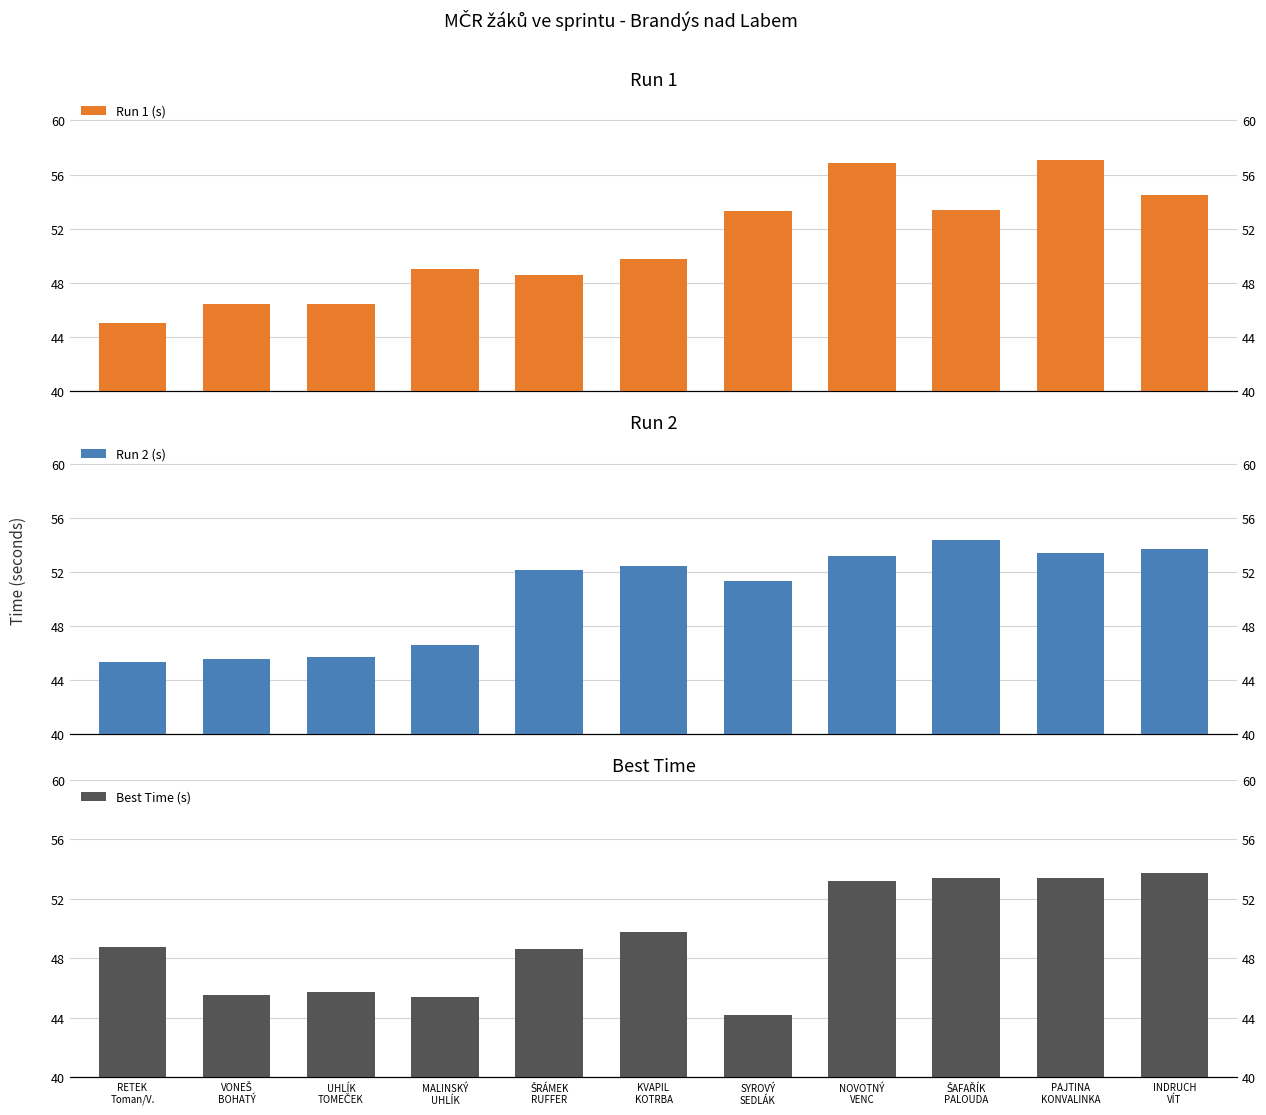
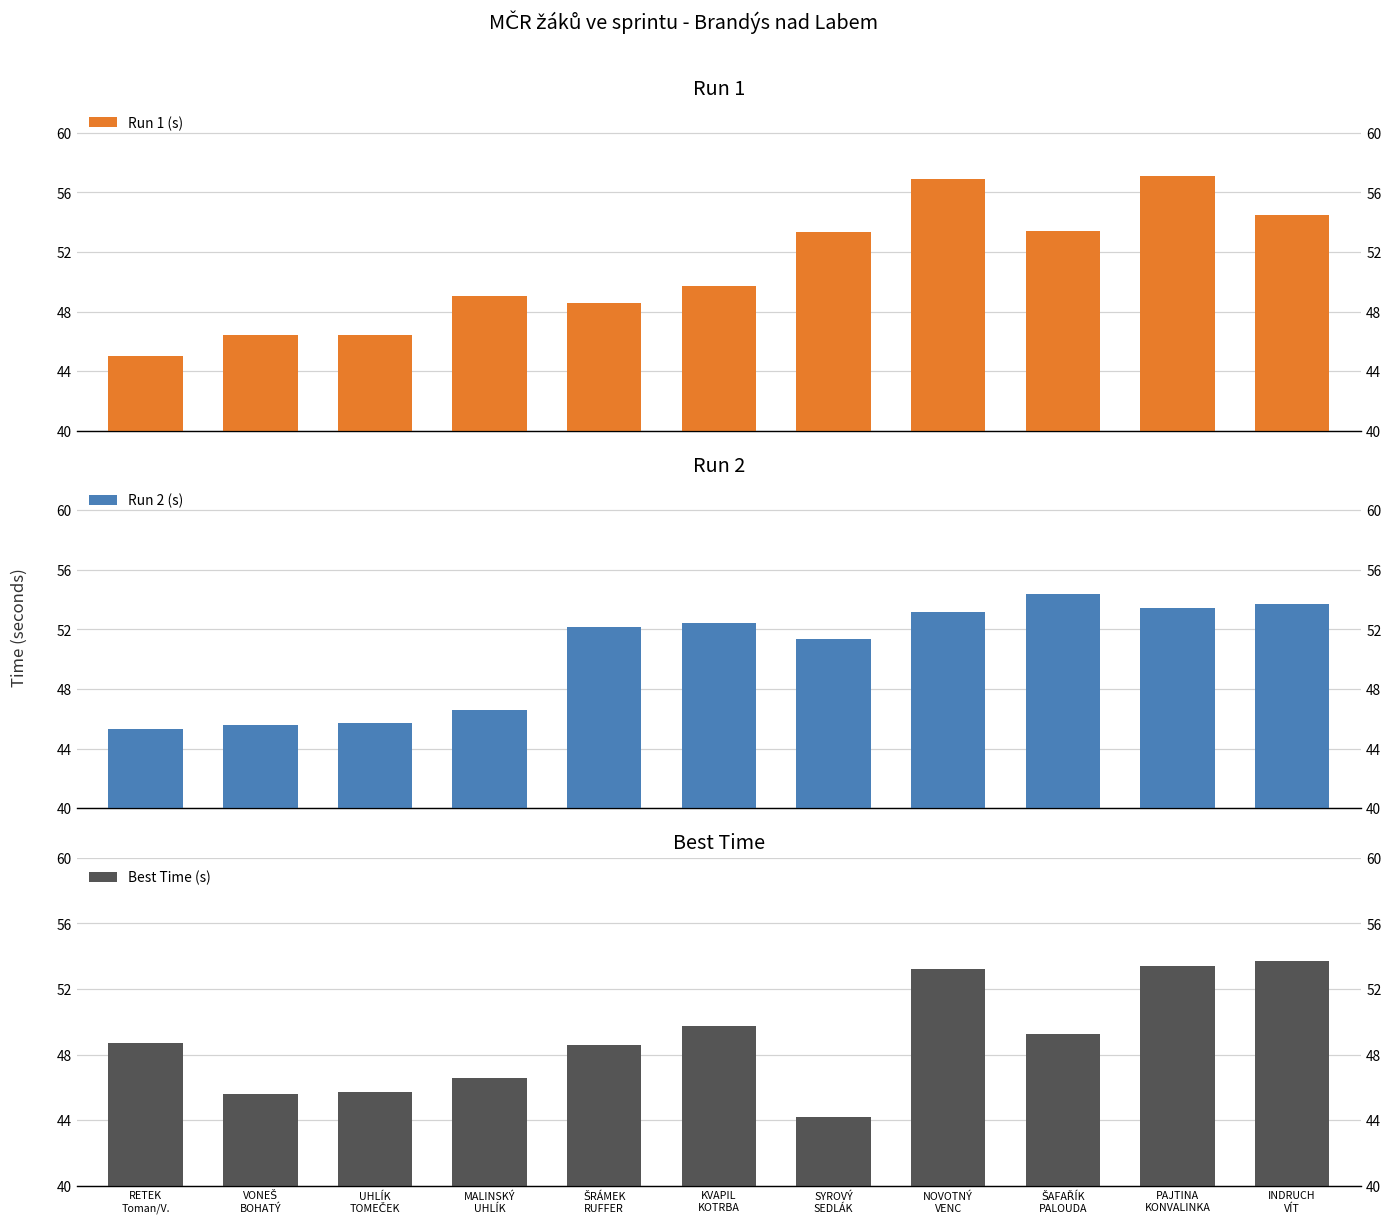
  {
    "Best Time": {
      "RETEK Toman/V.": 48.7,
      "VONEŠ BOHATÝ": 45.6,
      "UHLÍK TOMEČEK": 45.7,
-     "MALINSKÝ UHLÍK": 45.4,
+     "MALINSKÝ UHLÍK": 46.6,
      "ŠRÁMEK RUFFER": 48.6,
      "KVAPIL KOTRBA": 49.8,
      "SYROVÝ SEDLÁK": 44.2,
      "NOVOTNÝ VENC": 53.2,
-     "ŠAFAŘÍK PALOUDA": 53.4,
+     "ŠAFAŘÍK PALOUDA": 49.3,
      "PAJTINA KONVALINKA": 53.4,
      "INDRUCH VÍT": 53.7
    }
  }
